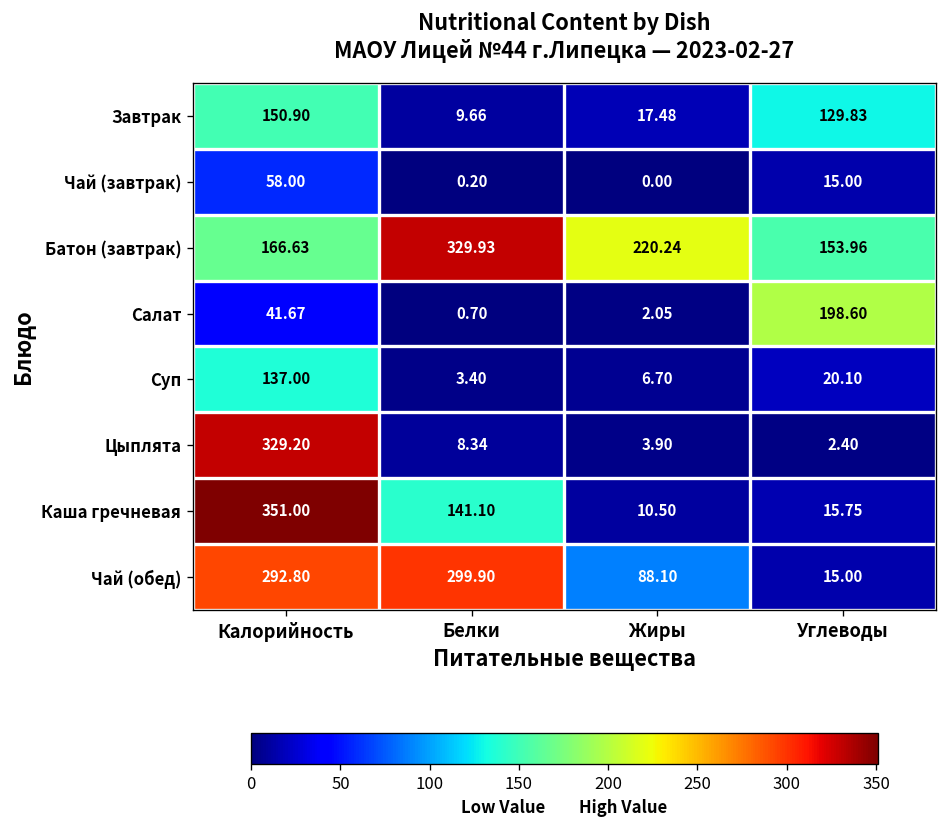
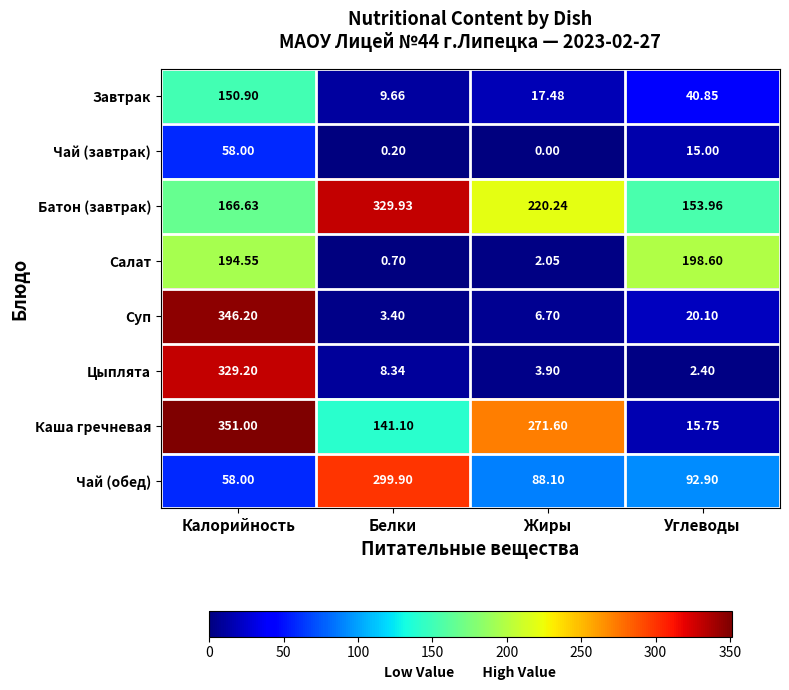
  {
    "Завтрак": {
      "Калорийность": 150.90,
      "Белки": 9.66,
      "Жиры": 17.48,
-     "Углеводы": 129.83
+     "Углеводы": 40.85
    },
    "Чай (завтрак)": {
      "Калорийность": 58.00,
      "Белки": 0.20,
      "Жиры": 0.00,
      "Углеводы": 15.00
    },
    "Батон (завтрак)": {
      "Калорийность": 166.63,
      "Белки": 329.93,
      "Жиры": 220.24,
      "Углеводы": 153.96
    },
    "Салат": {
-     "Калорийность": 41.67,
+     "Калорийность": 194.55,
      "Белки": 0.70,
      "Жиры": 2.05,
      "Углеводы": 198.60
    },
    "Суп": {
-     "Калорийность": 137.00,
+     "Калорийность": 346.20,
      "Белки": 3.40,
      "Жиры": 6.70,
      "Углеводы": 20.10
    },
    "Цыплята": {
      "Калорийность": 329.20,
      "Белки": 8.34,
      "Жиры": 3.90,
      "Углеводы": 2.40
    },
    "Каша гречневая": {
      "Калорийность": 351.00,
      "Белки": 141.10,
-     "Жиры": 10.50,
+     "Жиры": 271.60,
      "Углеводы": 15.75
    },
    "Чай (обед)": {
-     "Калорийность": 292.80,
+     "Калорийность": 58.00,
      "Белки": 299.90,
      "Жиры": 88.10,
-     "Углеводы": 15.00
+     "Углеводы": 92.90
    }
  }
